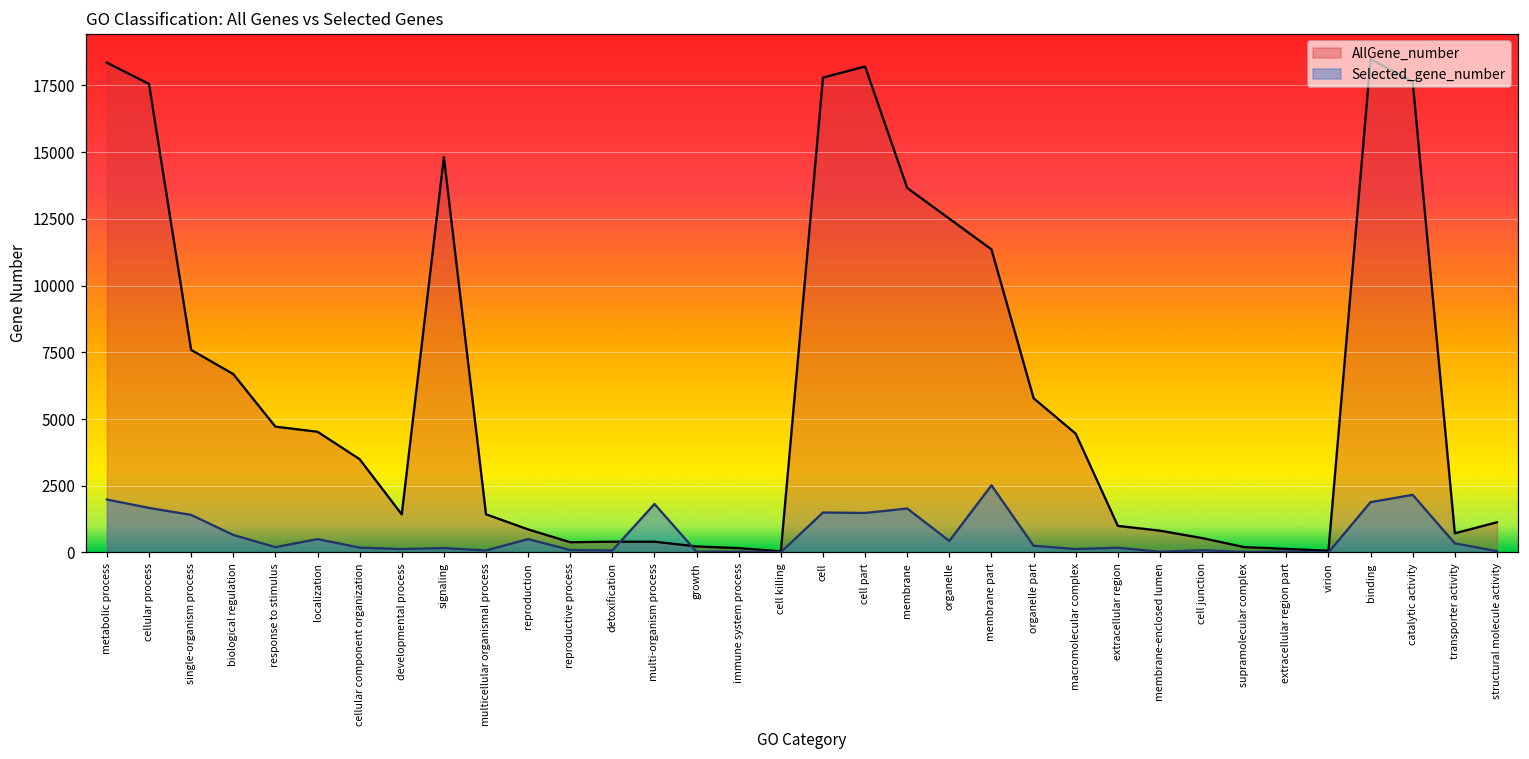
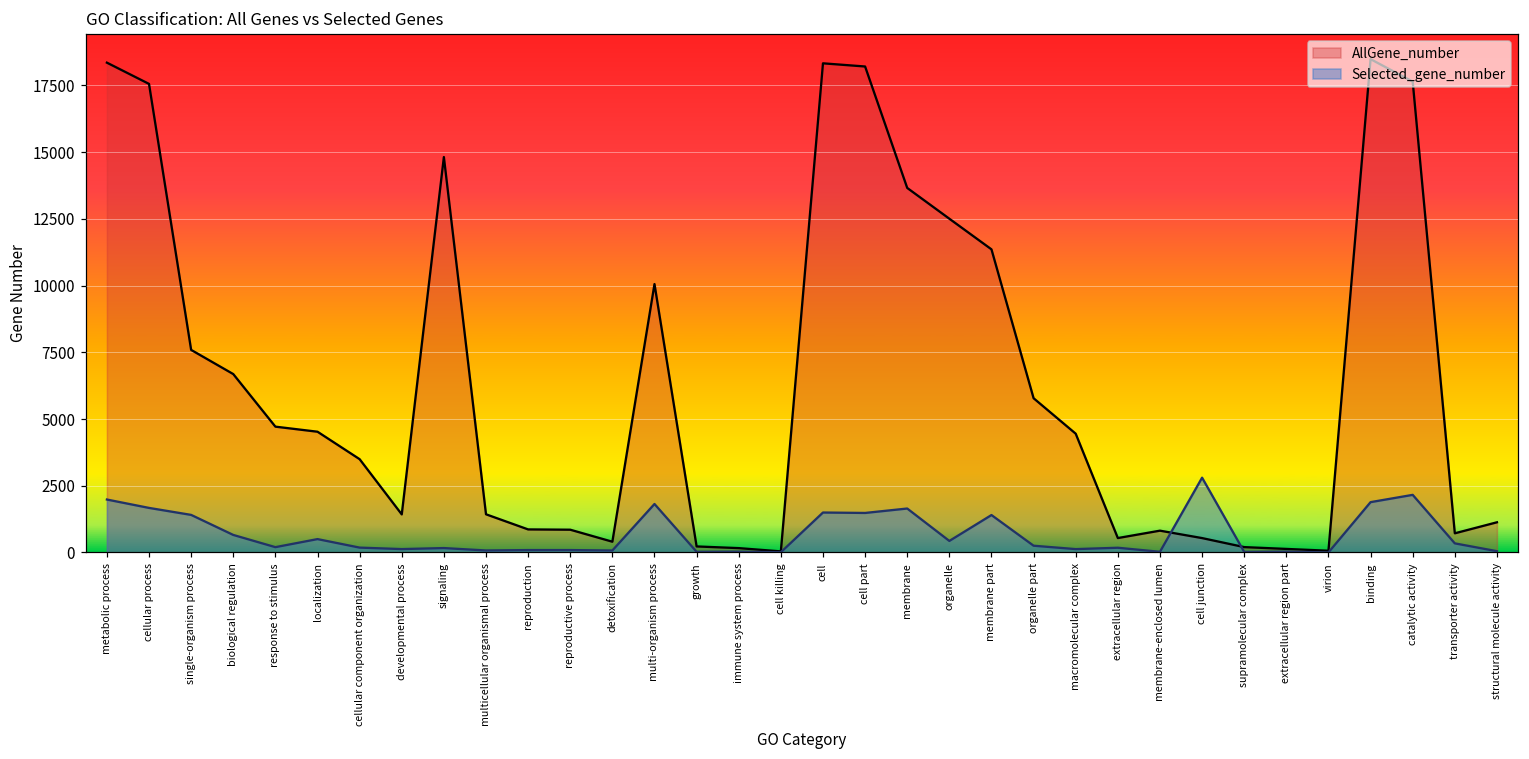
  {
    "AllGene_number": {
      "metabolic process": 18400,
      "cellular process": 17600,
      "single-organism process": 7600,
      "biological regulation": 6700,
      "response to stimulus": 4700,
      "localization": 4500,
      "cellular component organization": 3500,
      "developmental process": 1400,
      "signaling": 14800,
      "multicellular organismal process": 1400,
      "reproduction": 900,
-     "reproductive process": 400,
+     "reproductive process": 900,
      "detoxification": 400,
-     "multi-organism process": 400,
+     "multi-organism process": 10100,
      "growth": 200,
      "immune system process": 200,
-     "cell": 17800,
+     "cell": 18300,
      "cell part": 18200,
      "membrane": 13700,
      "organelle": 12500,
      "membrane part": 11400,
      "organelle part": 5800,
      "macromolecular complex": 4500,
-     "extracellular region": 1000,
+     "extracellular region": 500,
      "membrane-enclosed lumen": 800,
      "cell junction": 500,
      "supramolecular complex": 200,
      "transporter activity": 700,
      "structural molecule activity": 1100
    },
    "Selected_gene_number": {
      "metabolic process": 2000,
      "cellular process": 1700,
      "single-organism process": 1400,
      "biological regulation": 700,
      "response to stimulus": 200,
      "localization": 500,
      "cellular component organization": 200,
      "developmental process": 100,
      "signaling": 200,
      "multicellular organismal process": 100,
-     "reproduction": 500,
+     "reproduction": 100,
      "reproductive process": 100,
      "detoxification": 100,
      "multi-organism process": 1800,
      "growth": 0,
      "immune system process": 0,
      "cell": 1500,
      "cell part": 1500,
      "membrane": 1600,
      "organelle": 400,
-     "membrane part": 2500,
+     "membrane part": 1400,
      "organelle part": 300,
      "macromolecular complex": 100,
      "extracellular region": 200,
      "membrane-enclosed lumen": 0,
-     "cell junction": 100,
+     "cell junction": 2800,
      "supramolecular complex": 0,
      "binding": 1900,
      "catalytic activity": 2200,
      "transporter activity": 300,
      "structural molecule activity": 0
    }
  }
